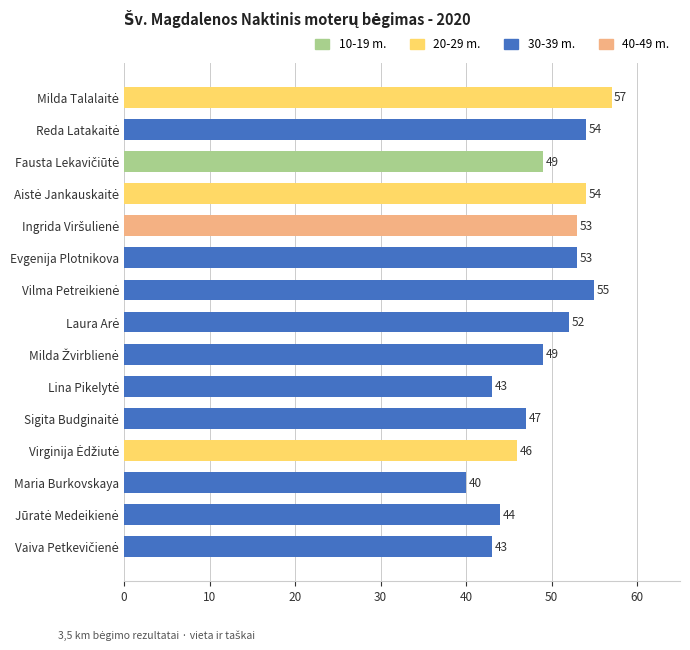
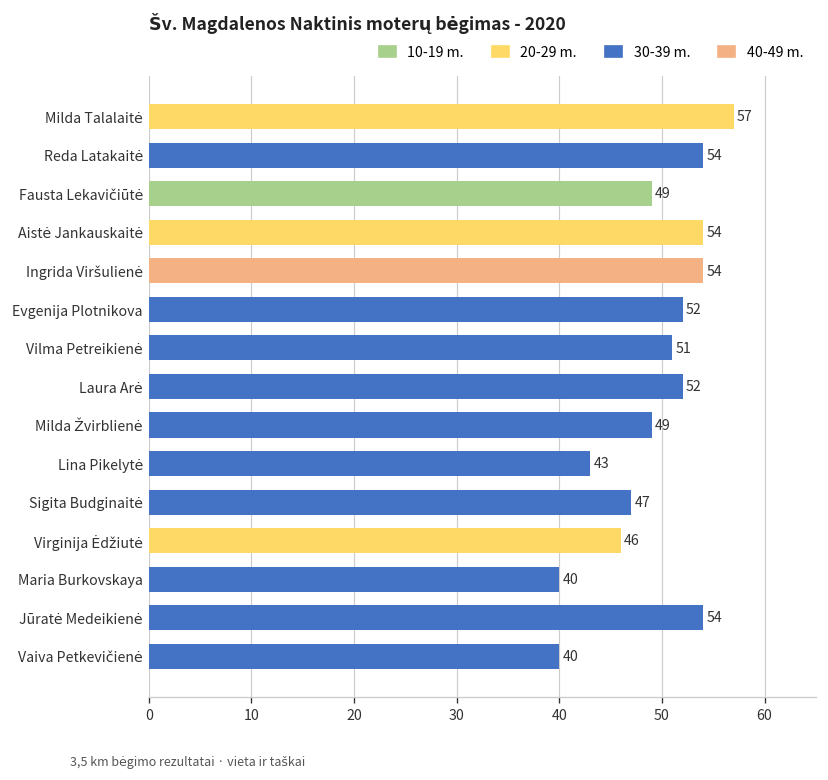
  {
    "Milda Talalaitė": 57,
    "Reda Latakaitė": 54,
    "Fausta Lekavičiūtė": 49,
    "Aistė Jankauskaitė": 54,
-   "Ingrida Viršulienė": 53,
-   "Evgenija Plotnikova": 53,
-   "Vilma Petreikienė": 55,
+   "Ingrida Viršulienė": 54,
+   "Evgenija Plotnikova": 52,
+   "Vilma Petreikienė": 51,
    "Laura Arė": 52,
    "Milda Žvirblienė": 49,
    "Lina Pikelytė": 43,
    "Sigita Budginaitė": 47,
    "Virginija Ėdžiutė": 46,
    "Maria Burkovskaya": 40,
-   "Jūratė Medeikienė": 44,
-   "Vaiva Petkevičienė": 43
+   "Jūratė Medeikienė": 54,
+   "Vaiva Petkevičienė": 40
  }
